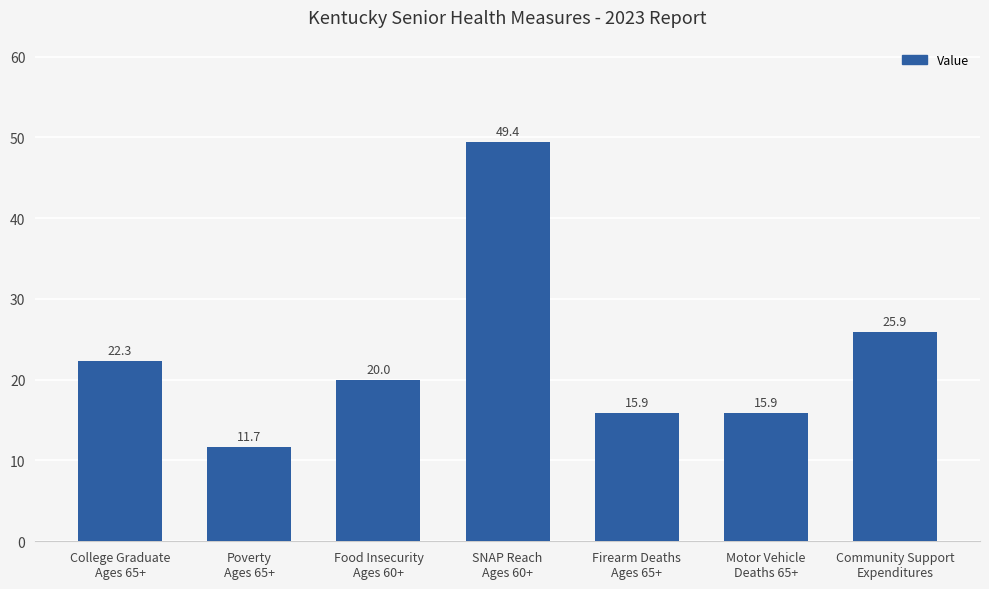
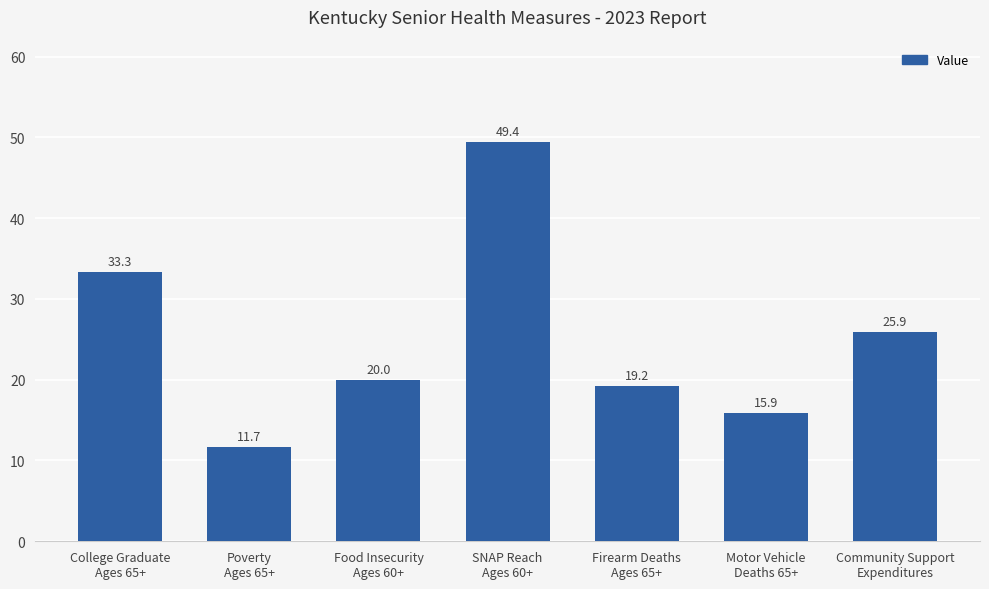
  {
-   "College Graduate Ages 65+": 22.3,
+   "College Graduate Ages 65+": 33.3,
    "Poverty Ages 65+": 11.7,
    "Food Insecurity Ages 60+": 20.0,
    "SNAP Reach Ages 60+": 49.4,
-   "Firearm Deaths Ages 65+": 15.9,
+   "Firearm Deaths Ages 65+": 19.2,
    "Motor Vehicle Deaths 65+": 15.9,
    "Community Support Expenditures": 25.9
  }
